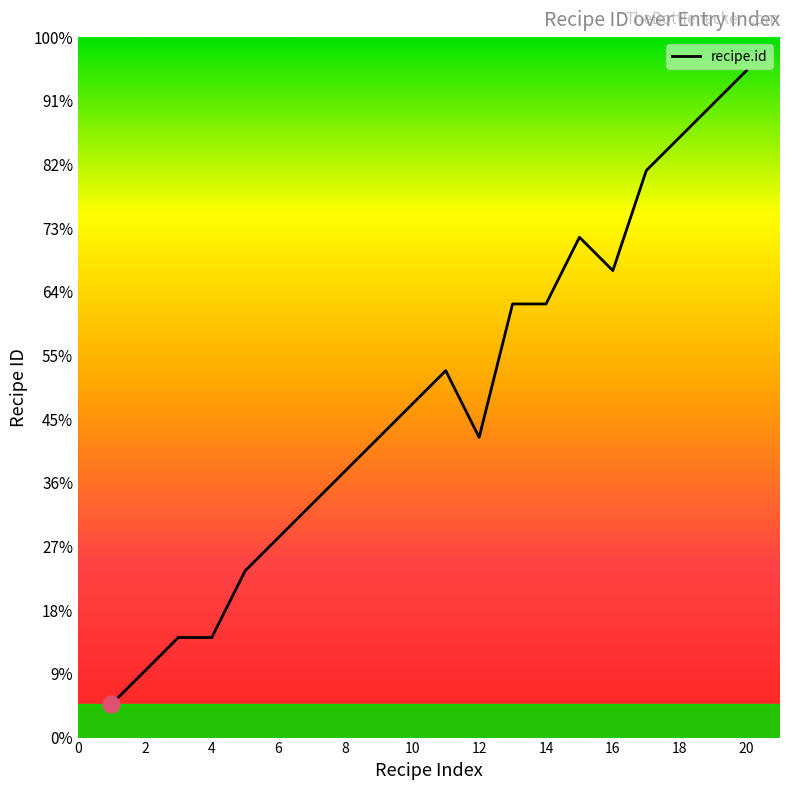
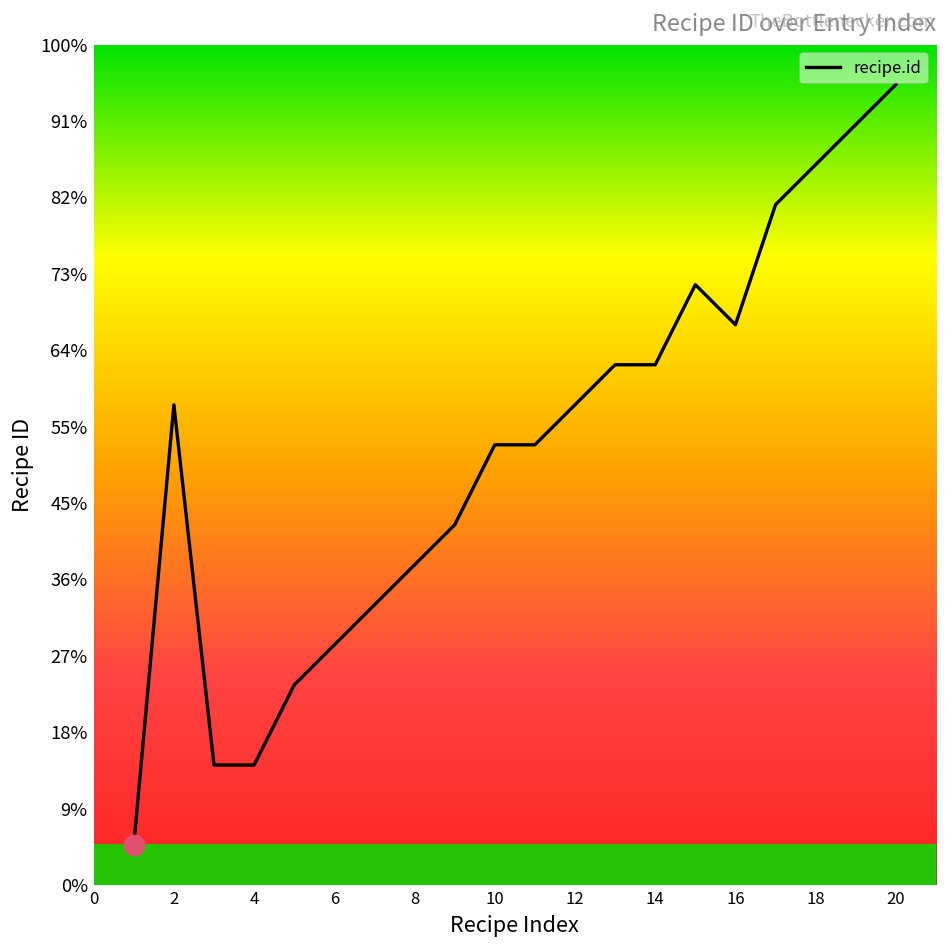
  {
    "recipe.id": {
-     "2": "10%",
+     "2": "57%",
      "4": "14%",
      "6": "29%",
      "8": "38%",
-     "10": "48%",
-     "12": "43%",
+     "10": "52%",
+     "12": "57%",
      "14": "62%",
      "16": "67%",
      "18": "86%",
      "20": "95%"
    }
  }
